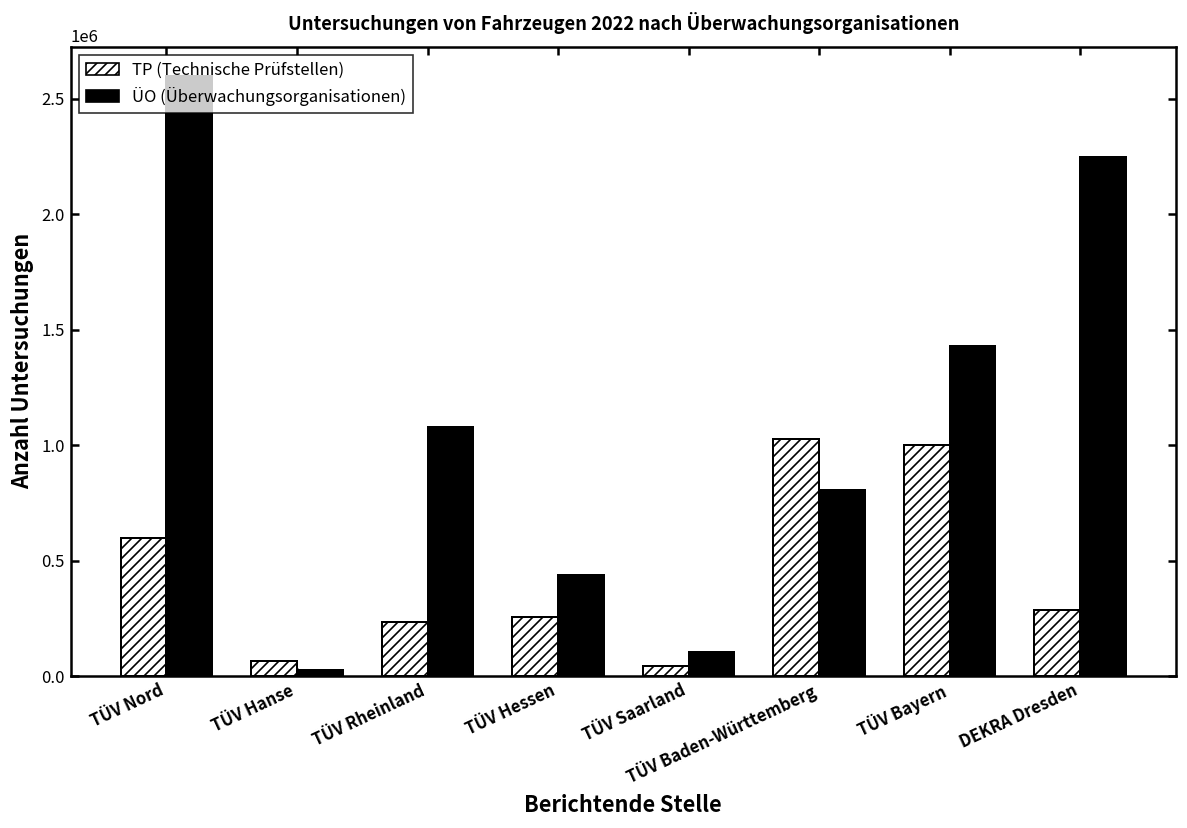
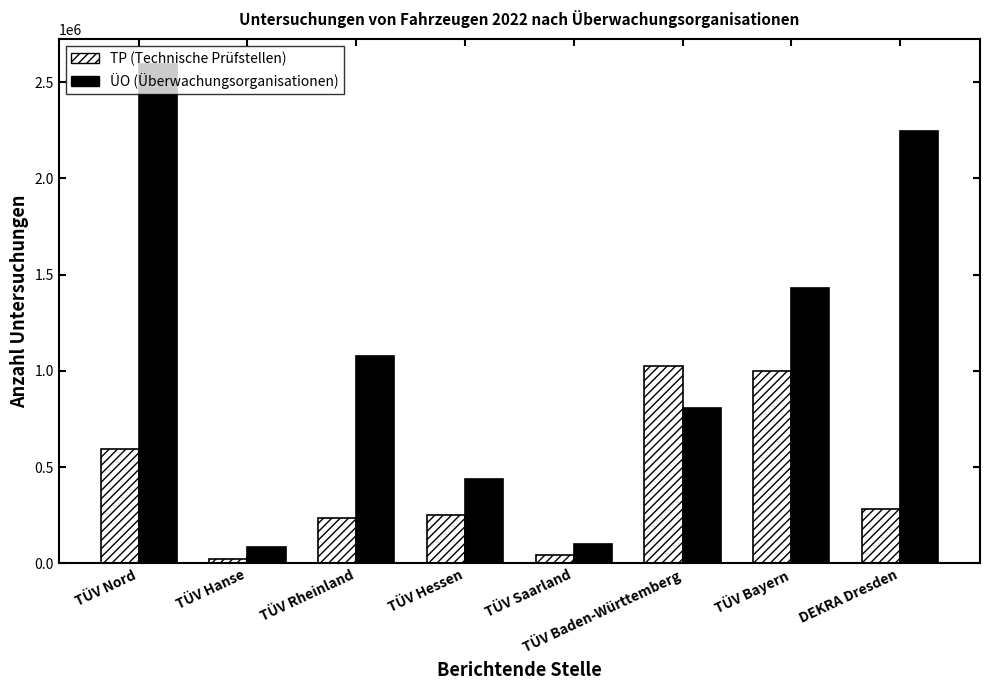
  {
    "TP (Technische Prüfstellen)": {
      "TÜV Nord": 600000,
-     "TÜV Hanse": 60000,
+     "TÜV Hanse": 20000,
      "TÜV Rheinland": 230000,
      "TÜV Hessen": 250000,
      "TÜV Saarland": 40000,
      "TÜV Baden-Württemberg": 1020000,
      "TÜV Bayern": 1000000,
      "DEKRA Dresden": 280000
    },
    "ÜO (Überwachungsorganisationen)": {
-     "TÜV Hanse": 30000,
+     "TÜV Hanse": 80000,
      "TÜV Rheinland": 1080000,
      "TÜV Hessen": 440000,
      "TÜV Saarland": 100000,
      "TÜV Baden-Württemberg": 800000,
      "TÜV Bayern": 1430000,
      "DEKRA Dresden": 2250000
    }
  }
